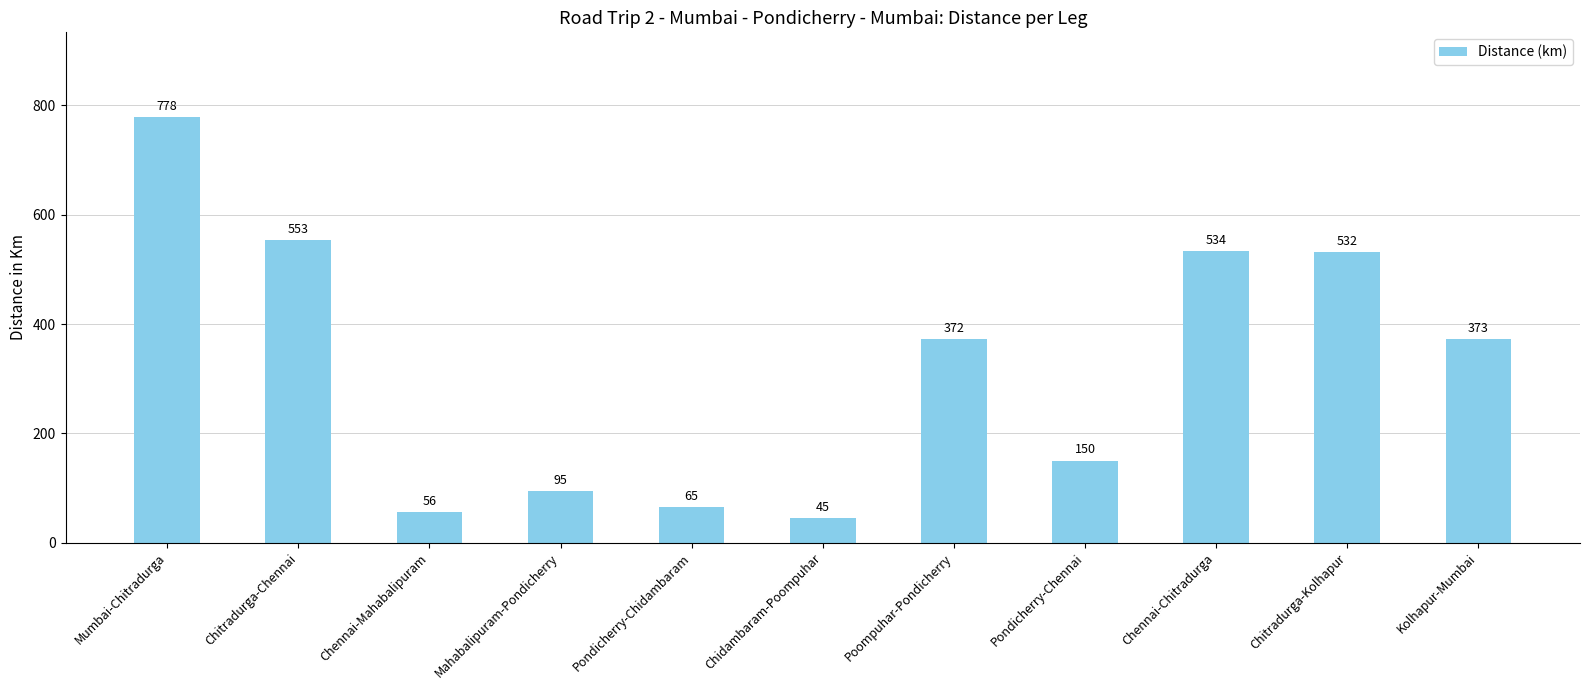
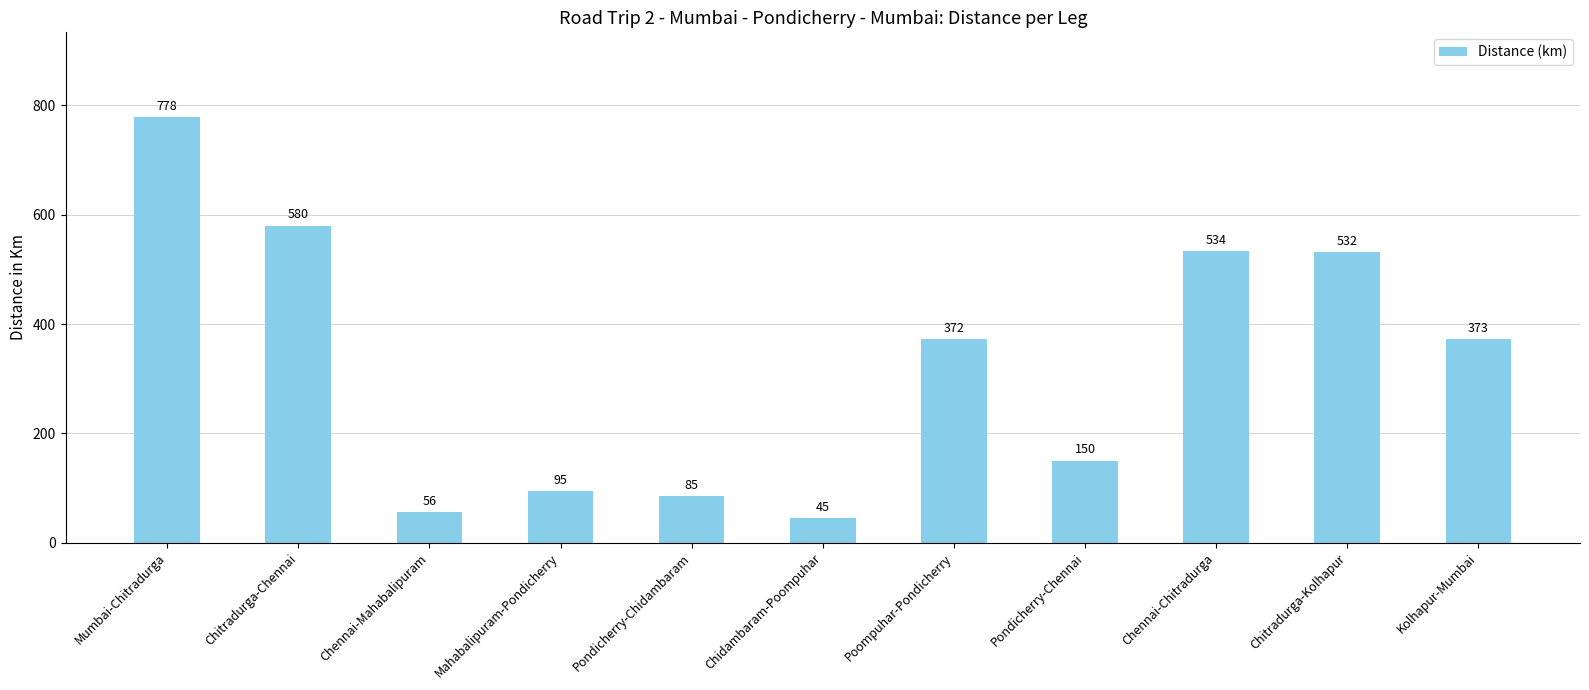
  {
    "Mumbai-Chitradurga": 778,
-   "Chitradurga-Chennai": 553,
+   "Chitradurga-Chennai": 580,
    "Chennai-Mahabalipuram": 56,
    "Mahabalipuram-Pondicherry": 95,
-   "Pondicherry-Chidambaram": 65,
+   "Pondicherry-Chidambaram": 85,
    "Chidambaram-Poompuhar": 45,
    "Poompuhar-Pondicherry": 372,
    "Pondicherry-Chennai": 150,
    "Chennai-Chitradurga": 534,
    "Chitradurga-Kolhapur": 532,
    "Kolhapur-Mumbai": 373
  }
